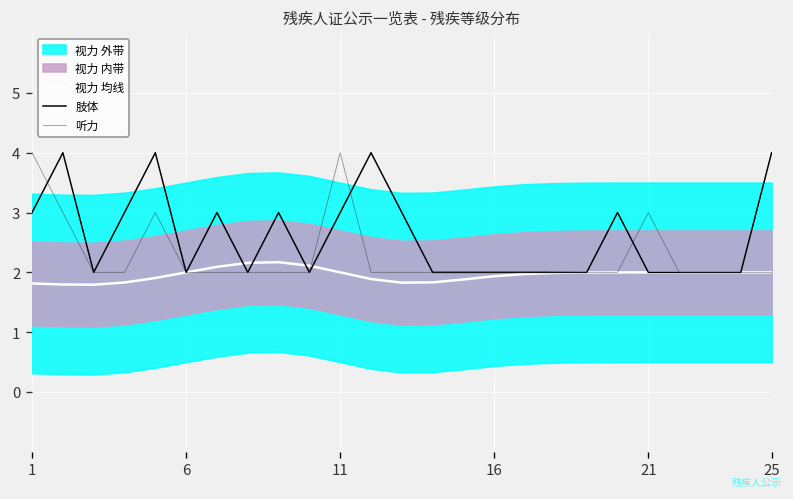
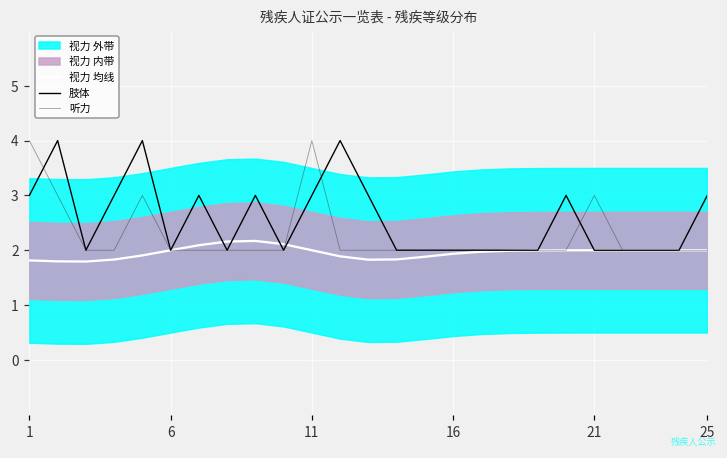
  {
    "视力 均线": {
      "1": 1.8,
      "11": 2,
      "16": 1.9
    },
    "肢体": {
      "1": 3,
      "11": 3,
-     "25": 4
+     "25": 3
    },
    "听力": {
      "1": 4,
      "11": 4,
      "21": 3
    }
  }
